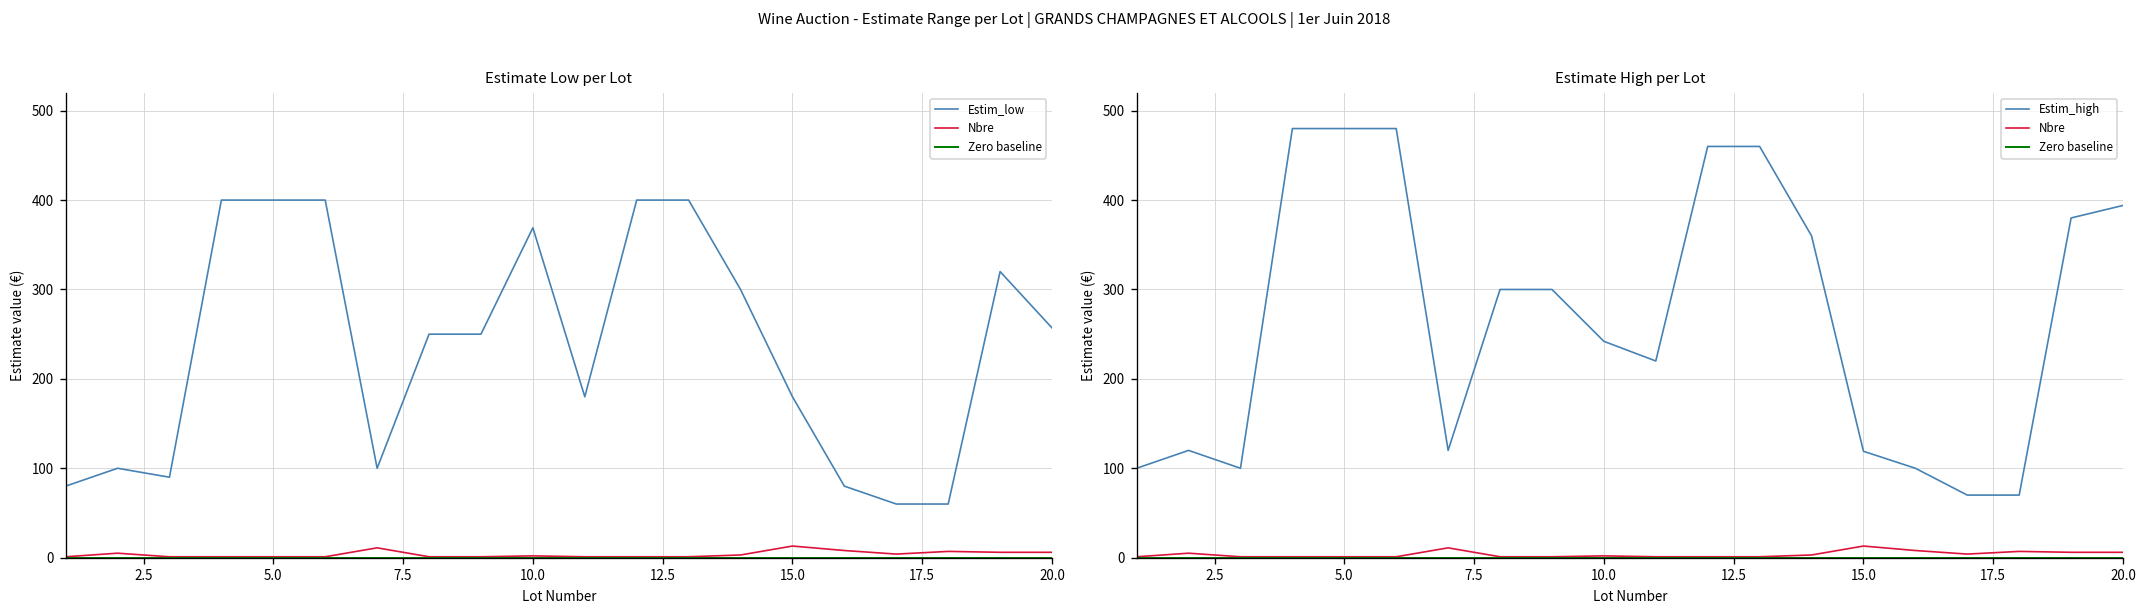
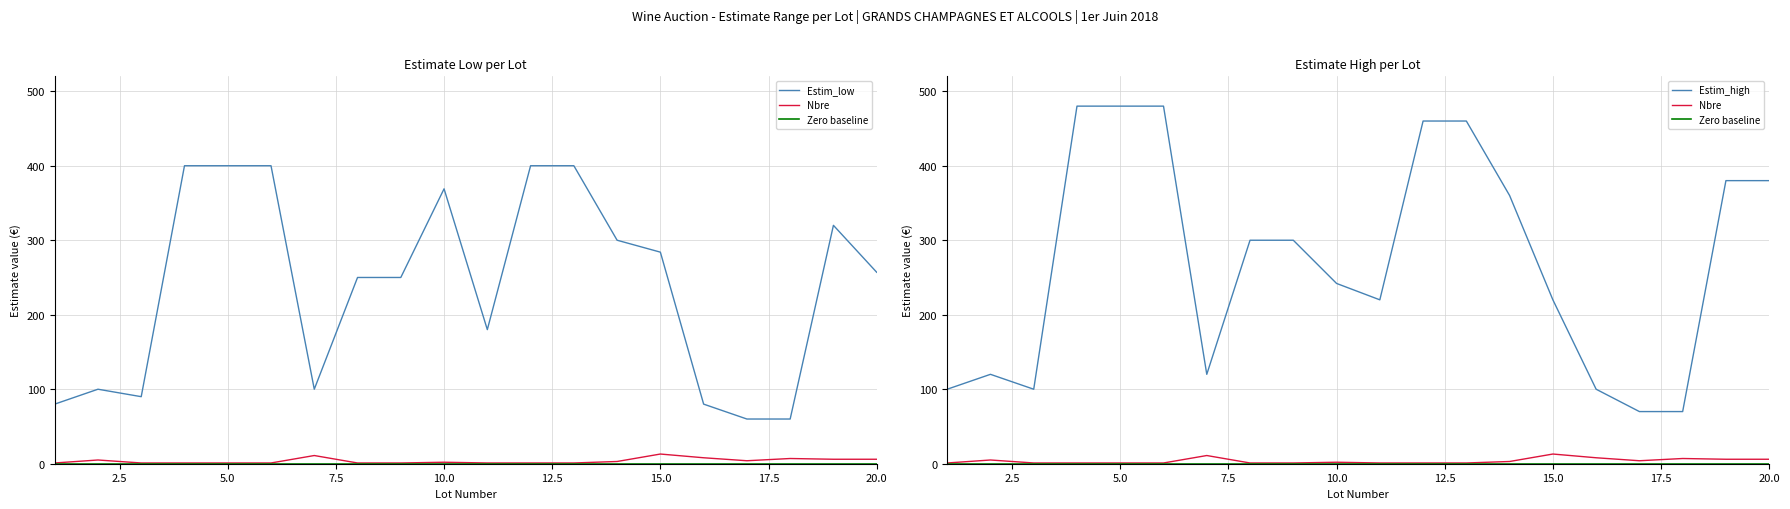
  {
    "Estimate Low per Lot": {
      "Estim_low": {
        "5.0": 400,
        "10.0": 370,
-       "15.0": 180,
+       "15.0": 280,
        "20.0": 260
      },
      "Nbre": {
        "5.0": 0,
        "10.0": 0,
        "15.0": 10,
        "20.0": 10
      }
    },
    "Estimate High per Lot": {
      "Estim_high": {
        "5.0": 480,
        "10.0": 240,
-       "15.0": 120,
-       "20.0": 390
+       "15.0": 220,
+       "20.0": 380
      },
      "Nbre": {
        "5.0": 0,
        "10.0": 0,
        "15.0": 10,
        "20.0": 10
      }
    }
  }
